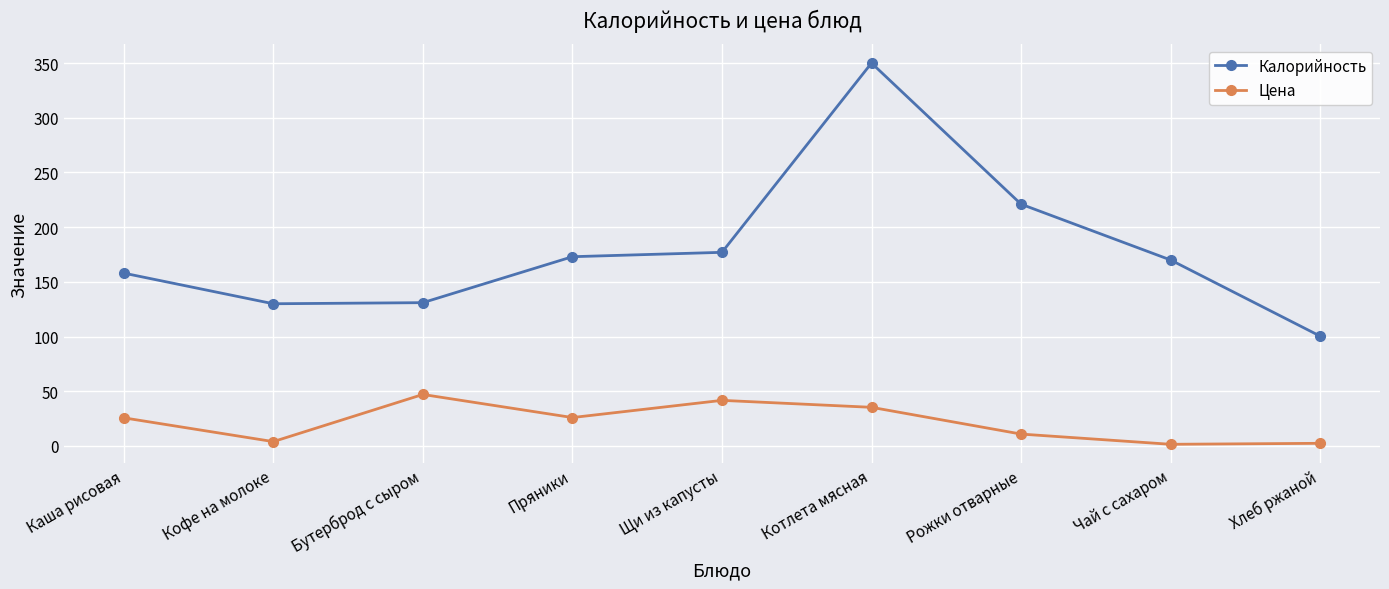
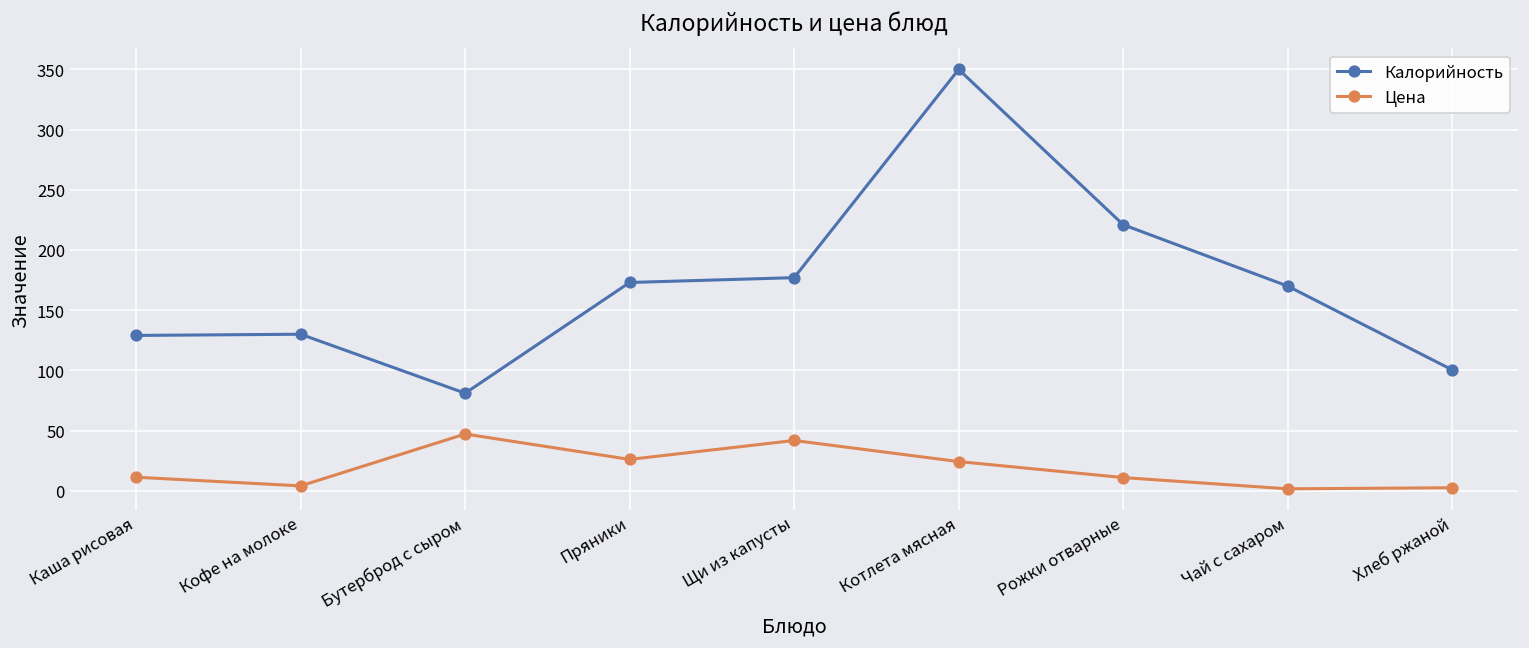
  {
    "Калорийность": {
-     "Каша рисовая": 158,
+     "Каша рисовая": 129,
      "Кофе на молоке": 130,
-     "Бутерброд с сыром": 131,
+     "Бутерброд с сыром": 81,
      "Пряники": 173,
      "Щи из капусты": 177,
      "Котлета мясная": 350,
      "Рожки отварные": 221,
      "Чай с сахаром": 170,
      "Хлеб ржаной": 100
    },
    "Цена": {
-     "Каша рисовая": 26,
+     "Каша рисовая": 11,
      "Кофе на молоке": 4,
      "Бутерброд с сыром": 47,
      "Пряники": 26,
      "Щи из капусты": 42,
-     "Котлета мясная": 35,
+     "Котлета мясная": 24,
      "Рожки отварные": 11,
      "Чай с сахаром": 2,
      "Хлеб ржаной": 2
    }
  }
